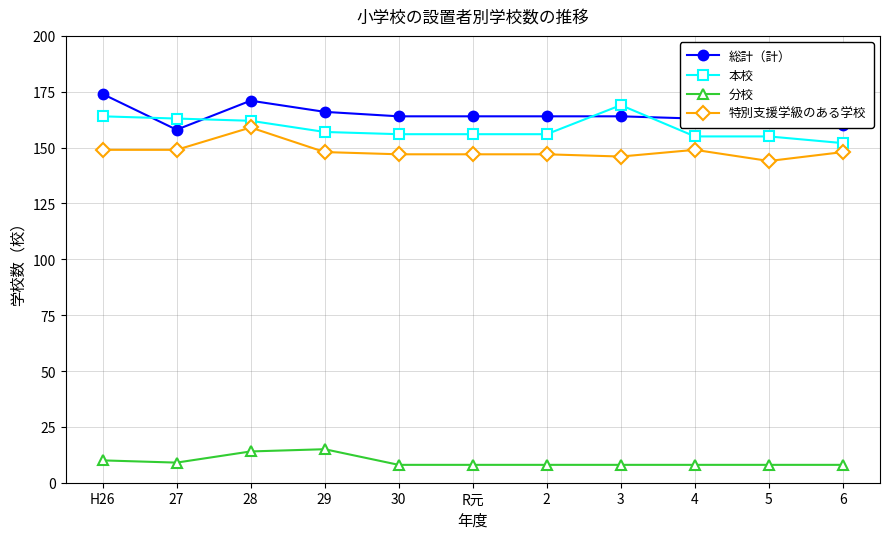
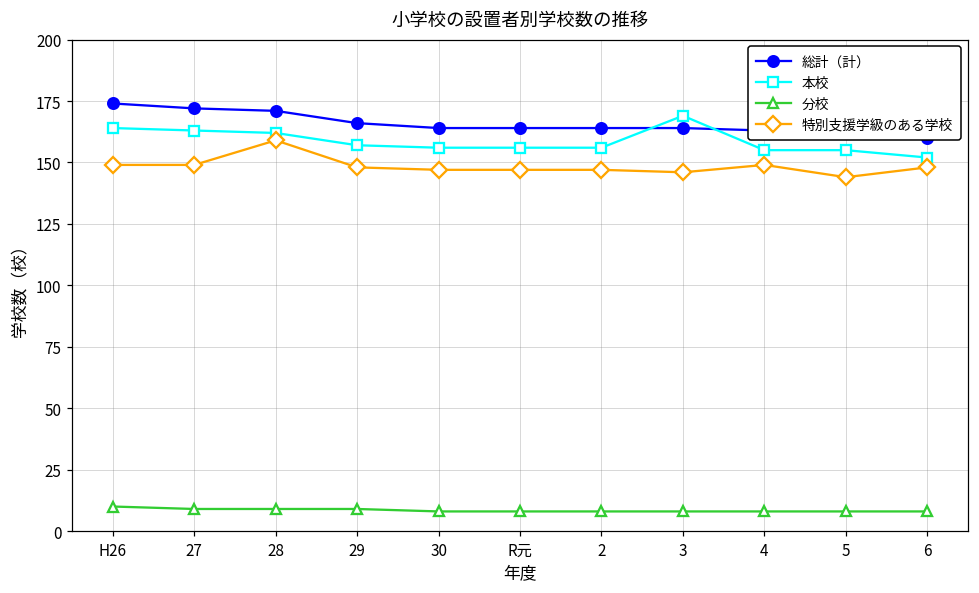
  {
    "総計（計）": {
      "H26": 174,
-     "27": 158,
+     "27": 172,
      "28": 171,
      "29": 166,
      "30": 164,
      "R元": 164,
      "2": 164,
      "3": 164
    },
    "本校": {
      "H26": 164,
      "27": 163,
      "28": 162,
      "29": 157,
      "30": 156,
      "R元": 156,
      "2": 156,
      "3": 169,
      "4": 155,
      "5": 155,
      "6": 152
    },
    "分校": {
      "H26": 10,
      "27": 9,
-     "28": 14,
-     "29": 15,
+     "28": 9,
+     "29": 9,
      "30": 8,
      "R元": 8,
      "2": 8,
      "3": 8,
      "4": 8,
      "5": 8,
      "6": 8
    },
    "特別支援学級のある学校": {
      "H26": 149,
      "27": 149,
      "28": 159,
      "29": 148,
      "30": 147,
      "R元": 147,
      "2": 147,
      "3": 146,
      "4": 149,
      "5": 144,
      "6": 148
    }
  }
